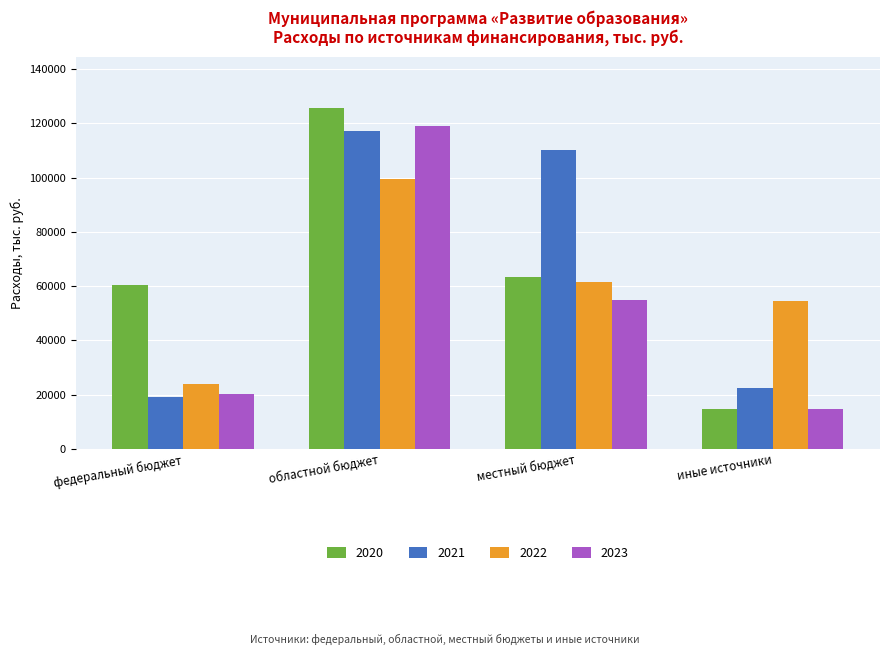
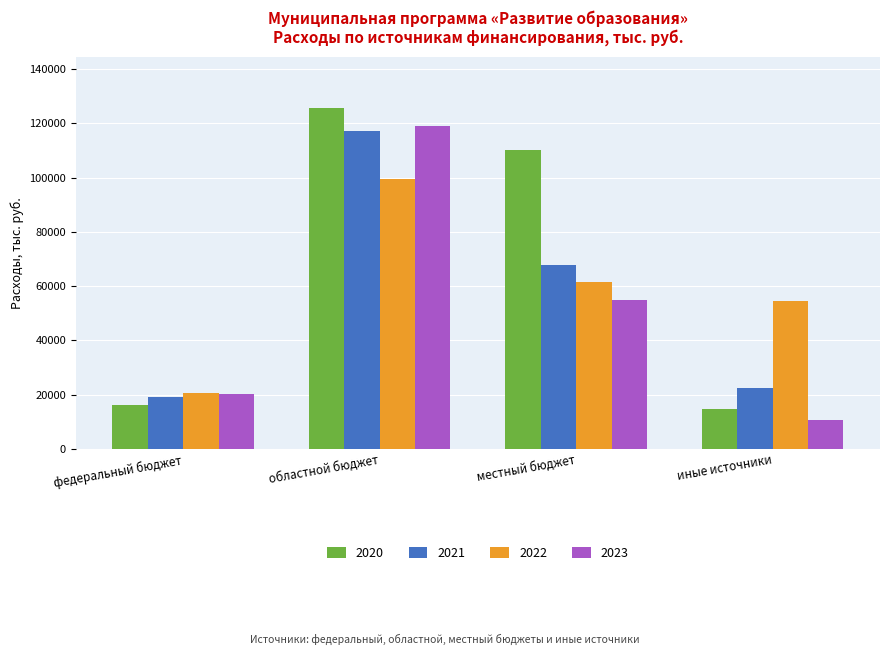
  {
    "2020": {
-     "федеральный бюджет": 60000,
+     "федеральный бюджет": 16000,
      "областной бюджет": 126000,
-     "местный бюджет": 63000,
+     "местный бюджет": 110000,
      "иные источники": 15000
    },
    "2021": {
      "федеральный бюджет": 19000,
      "областной бюджет": 117000,
-     "местный бюджет": 110000,
+     "местный бюджет": 68000,
      "иные источники": 22000
    },
    "2022": {
-     "федеральный бюджет": 24000,
+     "федеральный бюджет": 21000,
      "областной бюджет": 100000,
      "местный бюджет": 62000,
      "иные источники": 55000
    },
    "2023": {
      "федеральный бюджет": 20000,
      "областной бюджет": 119000,
      "местный бюджет": 55000,
-     "иные источники": 15000
+     "иные источники": 11000
    }
  }
